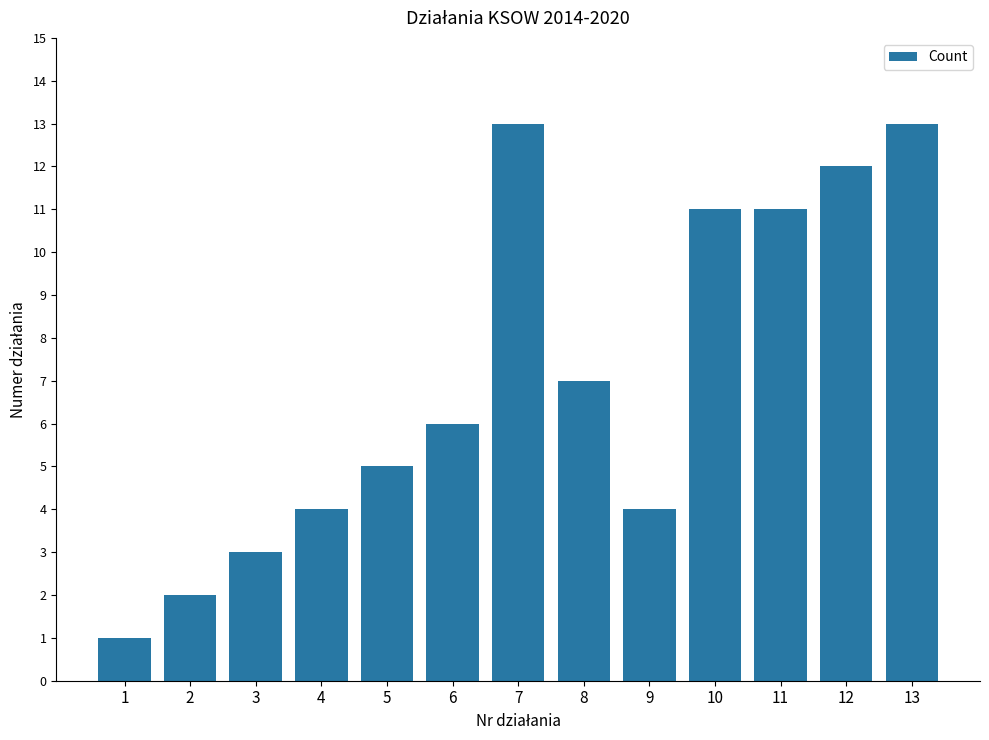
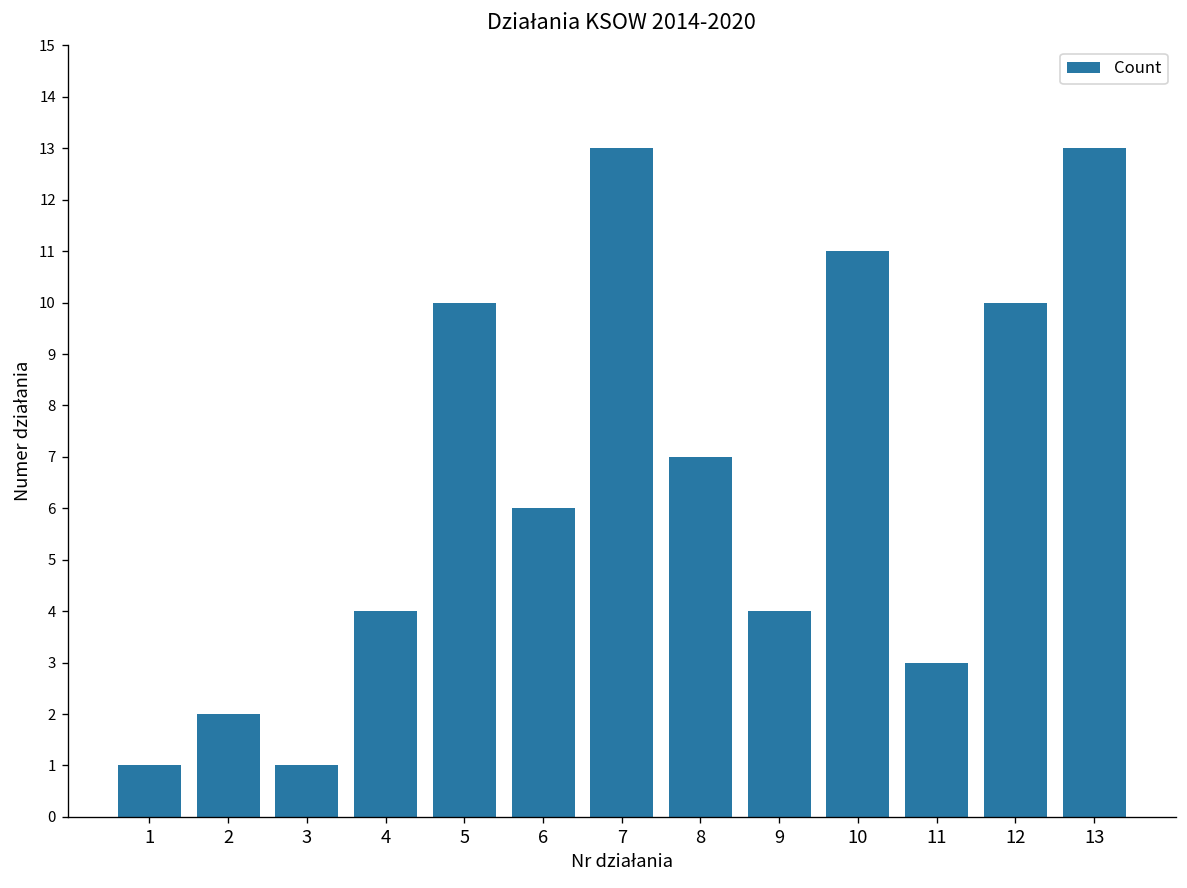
  {
    "1": 1,
    "2": 2,
-   "3": 3,
+   "3": 1,
    "4": 4,
-   "5": 5,
+   "5": 10,
    "6": 6,
    "7": 13,
    "8": 7,
    "9": 4,
    "10": 11,
-   "11": 11,
-   "12": 12,
+   "11": 3,
+   "12": 10,
    "13": 13
  }
